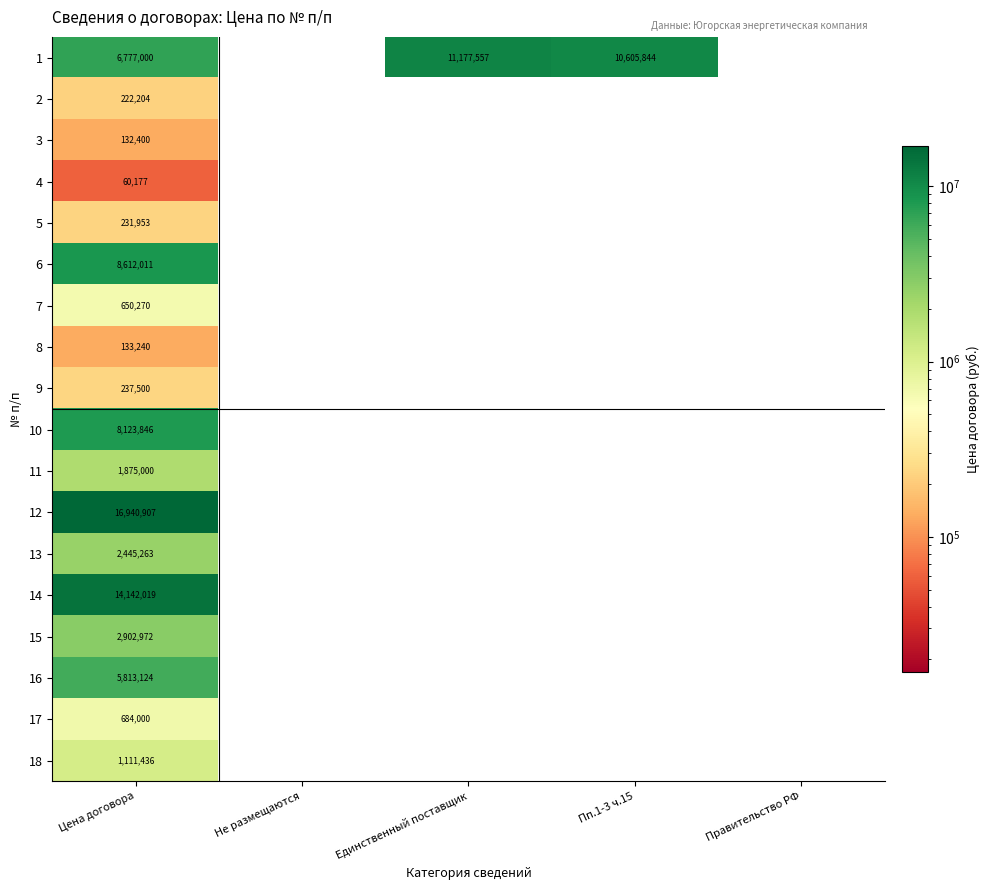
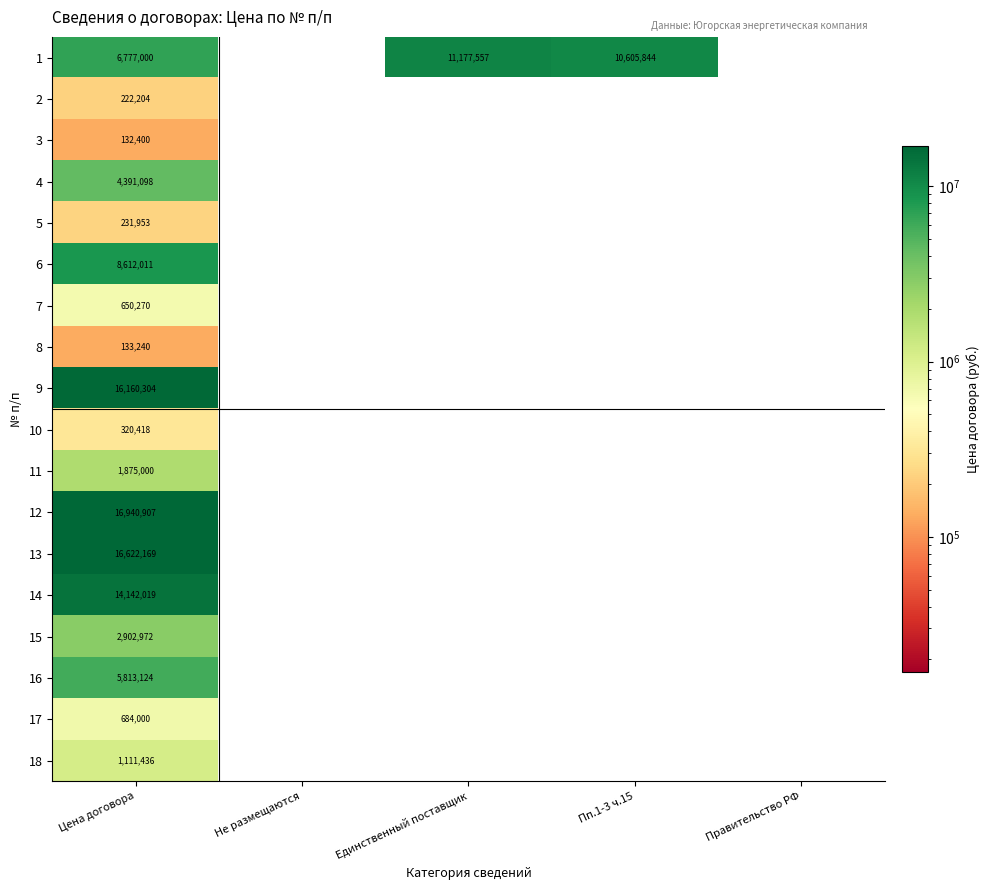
  {
    "1": {
      "Цена договора": "6,777,000",
      "Единственный поставщик": "11,177,557",
      "Пп.1-3 ч.15": "10,605,844"
    },
    "2": {
      "Цена договора": "222,204"
    },
    "3": {
      "Цена договора": "132,400"
    },
    "4": {
-     "Цена договора": "60,177"
+     "Цена договора": "4,391,098"
    },
    "5": {
      "Цена договора": "231,953"
    },
    "6": {
      "Цена договора": "8,612,011"
    },
    "7": {
      "Цена договора": "650,270"
    },
    "8": {
      "Цена договора": "133,240"
    },
    "9": {
-     "Цена договора": "237,500"
+     "Цена договора": "16,160,304"
    },
    "10": {
-     "Цена договора": "8,123,846"
+     "Цена договора": "320,418"
    },
    "11": {
      "Цена договора": "1,875,000"
    },
    "12": {
      "Цена договора": "16,940,907"
    },
    "13": {
-     "Цена договора": "2,445,263"
+     "Цена договора": "16,622,169"
    },
    "14": {
      "Цена договора": "14,142,019"
    },
    "15": {
      "Цена договора": "2,902,972"
    },
    "16": {
      "Цена договора": "5,813,124"
    },
    "17": {
      "Цена договора": "684,000"
    },
    "18": {
      "Цена договора": "1,111,436"
    }
  }
